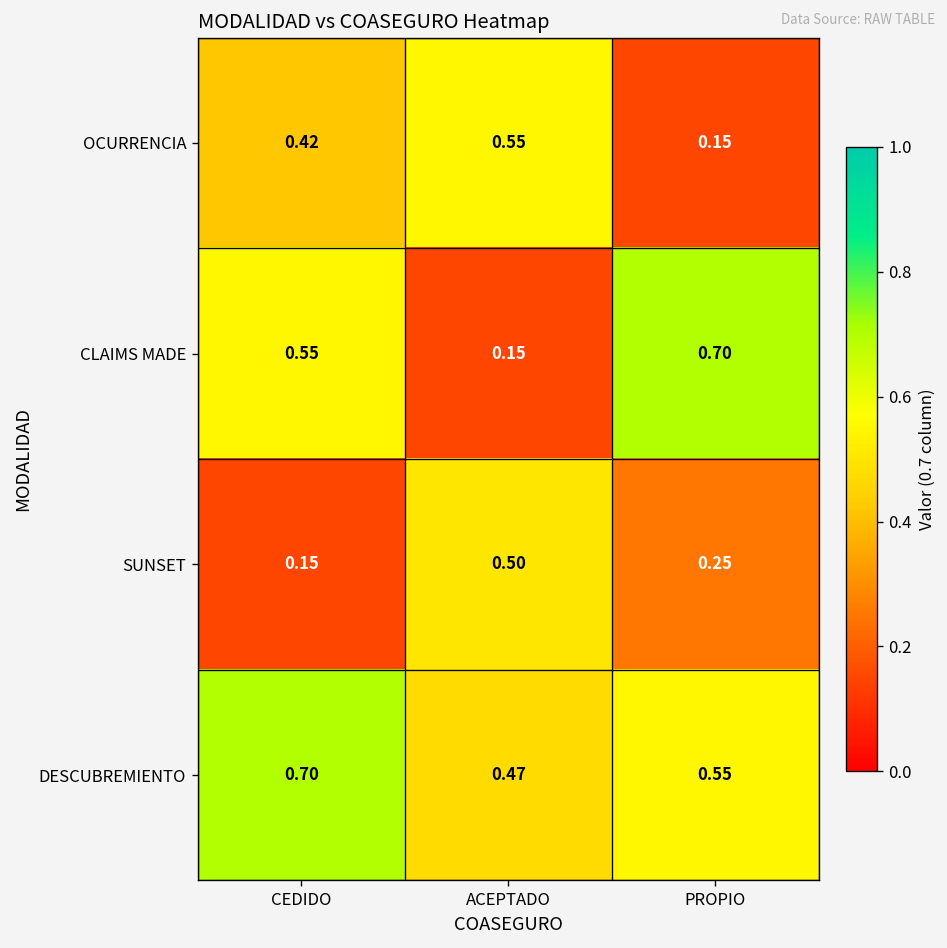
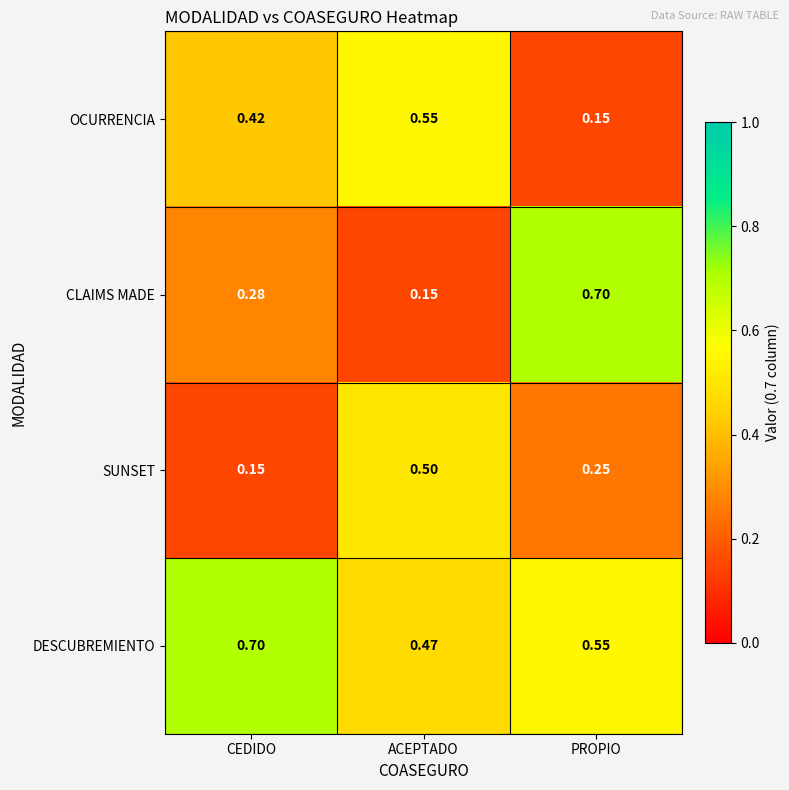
  {
    "OCURRENCIA": {
      "CEDIDO": 0.42,
      "ACEPTADO": 0.55,
      "PROPIO": 0.15
    },
    "CLAIMS MADE": {
-     "CEDIDO": 0.55,
+     "CEDIDO": 0.28,
      "ACEPTADO": 0.15,
      "PROPIO": 0.70
    },
    "SUNSET": {
      "CEDIDO": 0.15,
      "ACEPTADO": 0.50,
      "PROPIO": 0.25
    },
    "DESCUBREMIENTO": {
      "CEDIDO": 0.70,
      "ACEPTADO": 0.47,
      "PROPIO": 0.55
    }
  }
